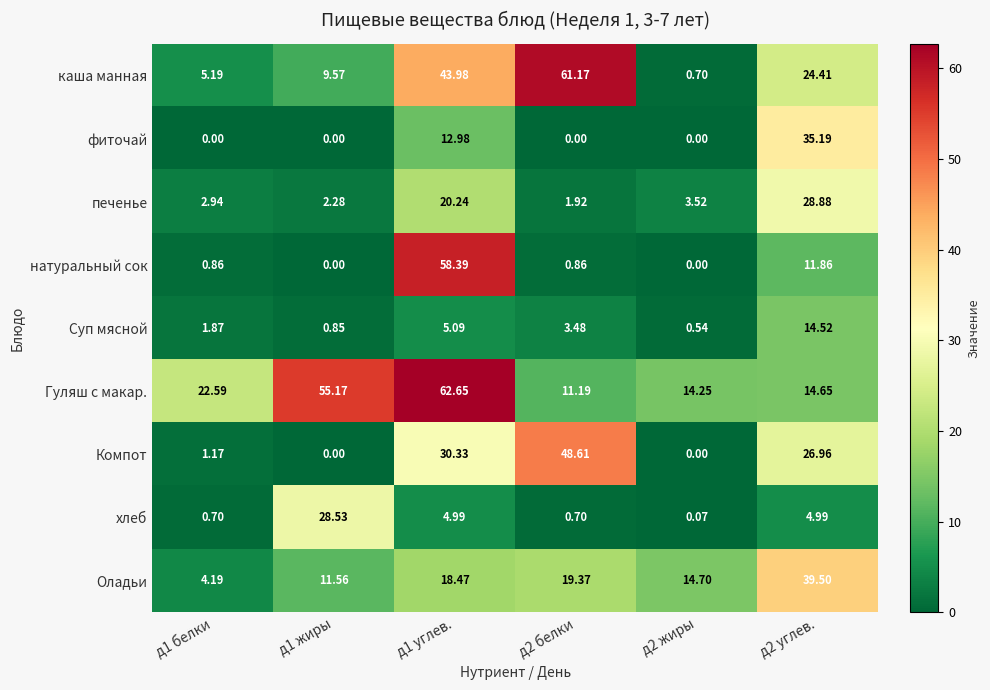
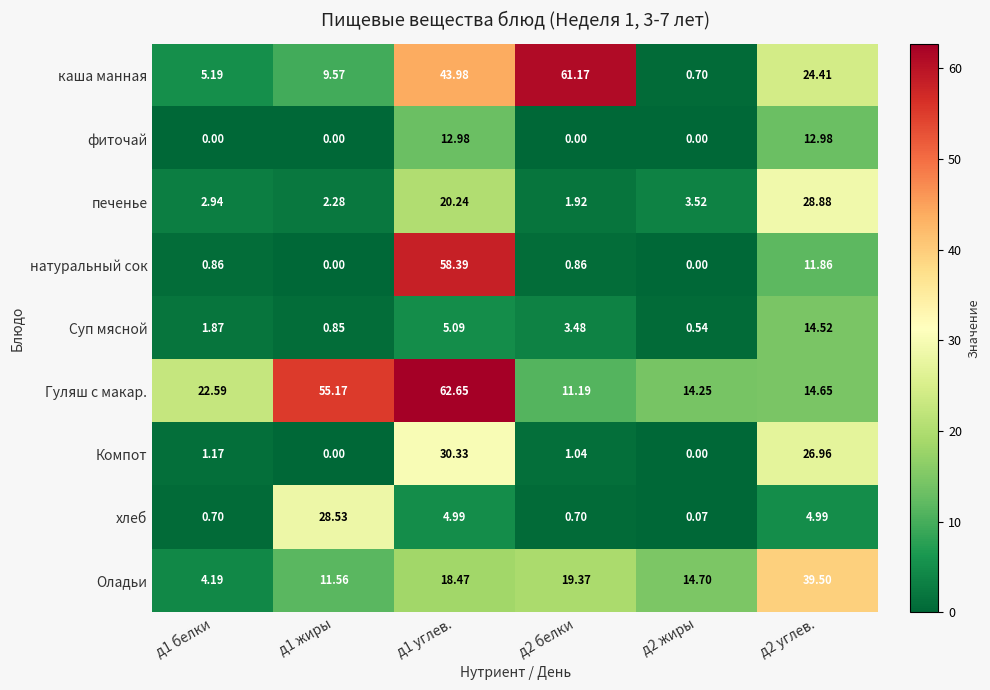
  {
    "каша манная": {
      "д1 белки": 5.19,
      "д1 жиры": 9.57,
      "д1 углев.": 43.98,
      "д2 белки": 61.17,
      "д2 жиры": 0.70,
      "д2 углев.": 24.41
    },
    "фиточай": {
      "д1 белки": 0.00,
      "д1 жиры": 0.00,
      "д1 углев.": 12.98,
      "д2 белки": 0.00,
      "д2 жиры": 0.00,
-     "д2 углев.": 35.19
+     "д2 углев.": 12.98
    },
    "печенье": {
      "д1 белки": 2.94,
      "д1 жиры": 2.28,
      "д1 углев.": 20.24,
      "д2 белки": 1.92,
      "д2 жиры": 3.52,
      "д2 углев.": 28.88
    },
    "натуральный сок": {
      "д1 белки": 0.86,
      "д1 жиры": 0.00,
      "д1 углев.": 58.39,
      "д2 белки": 0.86,
      "д2 жиры": 0.00,
      "д2 углев.": 11.86
    },
    "Суп мясной": {
      "д1 белки": 1.87,
      "д1 жиры": 0.85,
      "д1 углев.": 5.09,
      "д2 белки": 3.48,
      "д2 жиры": 0.54,
      "д2 углев.": 14.52
    },
    "Гуляш с макар.": {
      "д1 белки": 22.59,
      "д1 жиры": 55.17,
      "д1 углев.": 62.65,
      "д2 белки": 11.19,
      "д2 жиры": 14.25,
      "д2 углев.": 14.65
    },
    "Компот": {
      "д1 белки": 1.17,
      "д1 жиры": 0.00,
      "д1 углев.": 30.33,
-     "д2 белки": 48.61,
+     "д2 белки": 1.04,
      "д2 жиры": 0.00,
      "д2 углев.": 26.96
    },
    "хлеб": {
      "д1 белки": 0.70,
      "д1 жиры": 28.53,
      "д1 углев.": 4.99,
      "д2 белки": 0.70,
      "д2 жиры": 0.07,
      "д2 углев.": 4.99
    },
    "Оладьи": {
      "д1 белки": 4.19,
      "д1 жиры": 11.56,
      "д1 углев.": 18.47,
      "д2 белки": 19.37,
      "д2 жиры": 14.70,
      "д2 углев.": 39.50
    }
  }
